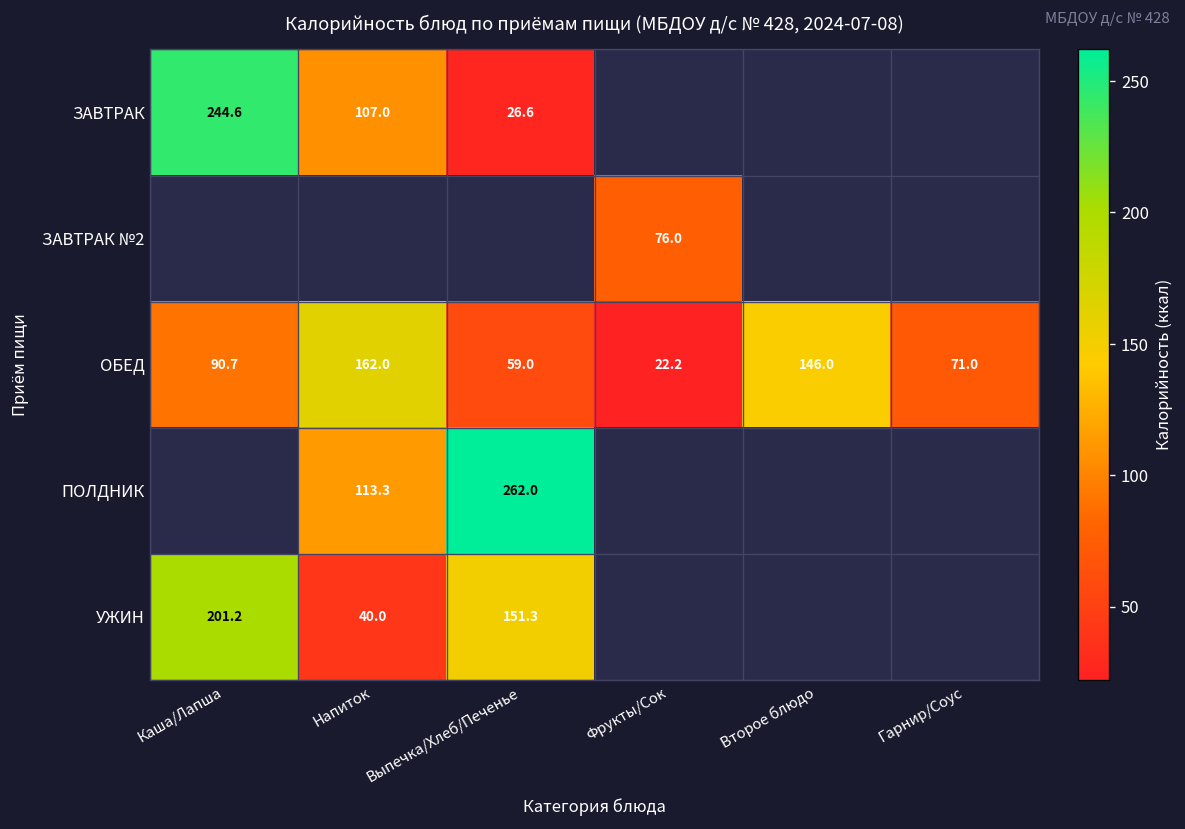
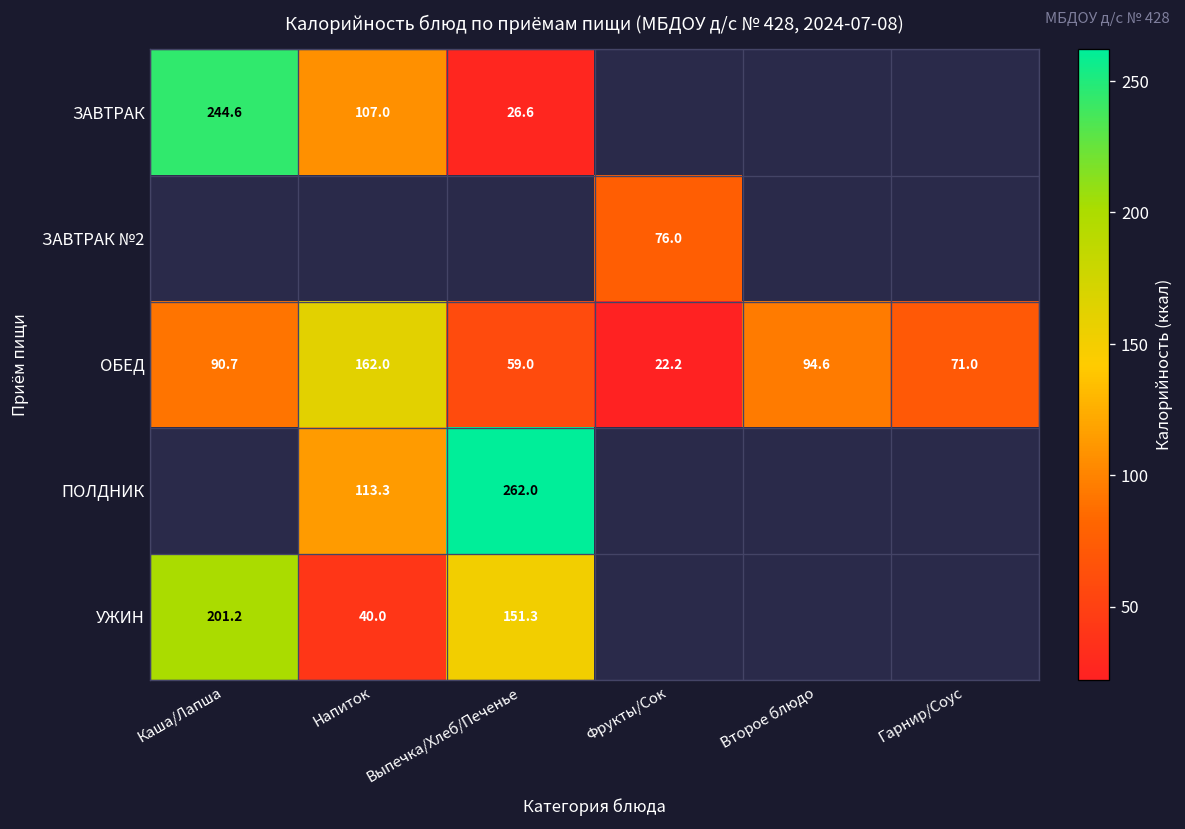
  {
    "ЗАВТРАК": {
      "Каша/Лапша": 244.6,
      "Напиток": 107.0,
      "Выпечка/Хлеб/Печенье": 26.6
    },
    "ЗАВТРАК №2": {
      "Фрукты/Сок": 76.0
    },
    "ОБЕД": {
      "Каша/Лапша": 90.7,
      "Напиток": 162.0,
      "Выпечка/Хлеб/Печенье": 59.0,
      "Фрукты/Сок": 22.2,
-     "Второе блюдо": 146.0,
+     "Второе блюдо": 94.6,
      "Гарнир/Соус": 71.0
    },
    "ПОЛДНИК": {
      "Напиток": 113.3,
      "Выпечка/Хлеб/Печенье": 262.0
    },
    "УЖИН": {
      "Каша/Лапша": 201.2,
      "Напиток": 40.0,
      "Выпечка/Хлеб/Печенье": 151.3
    }
  }
